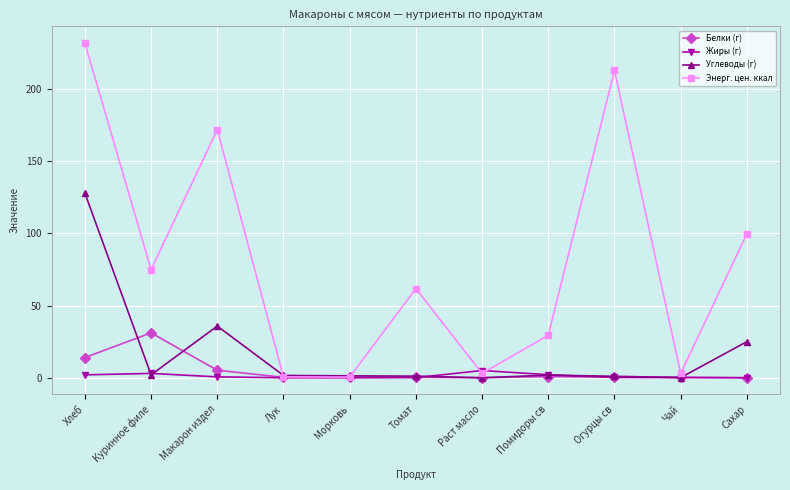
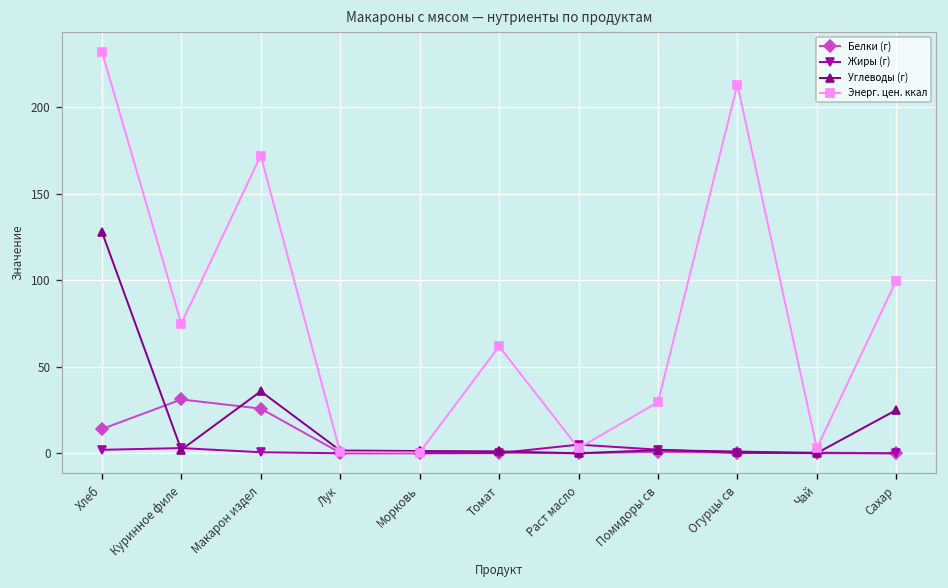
  {
    "Белки (г)": {
      "Хлеб": 14,
      "Куринное филе": 31,
-     "Макарон издел": 5
+     "Макарон издел": 26
    },
    "Энерг. цен. ккал": {
      "Хлеб": 232,
      "Куринное филе": 75,
      "Макарон издел": 172,
      "Томат": 62,
      "Раст масло": 3,
      "Помидоры св": 30,
      "Огурцы св": 213,
      "Чай": 3,
      "Сахар": 100
    }
  }
